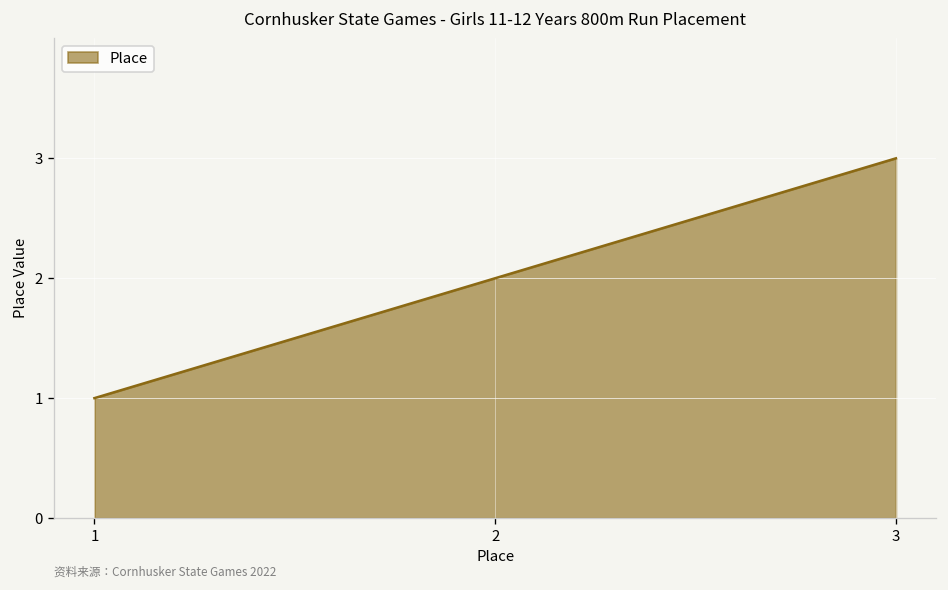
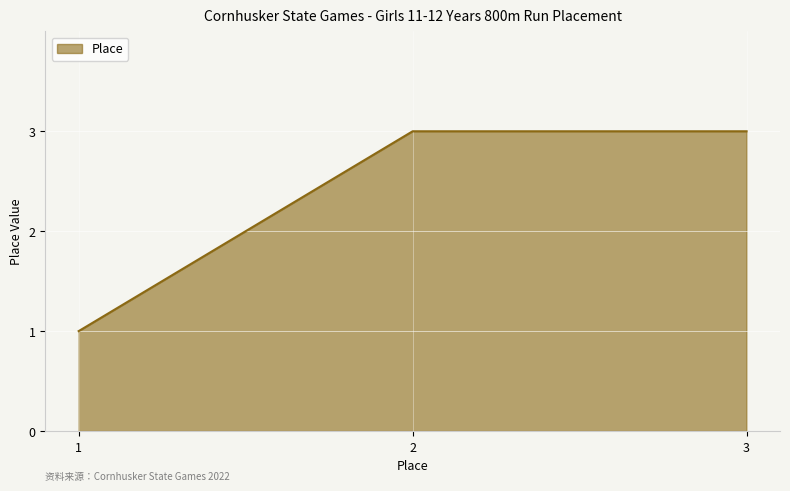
  {
    "1": 1,
-   "2": 2,
+   "2": 3,
    "3": 3
  }
